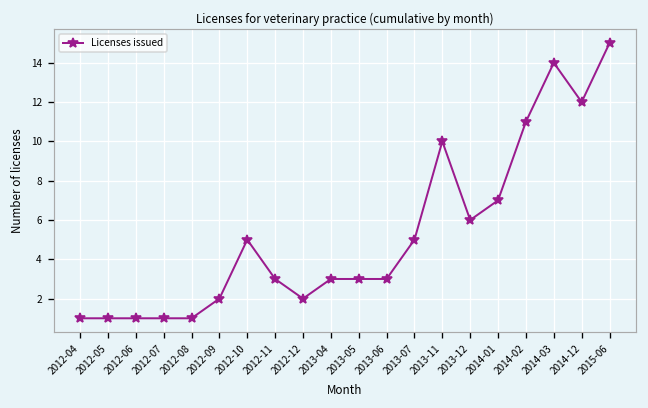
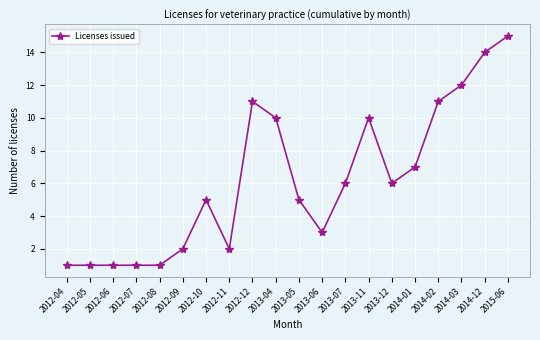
  {
    "2012-04": 1,
    "2012-05": 1,
    "2012-06": 1,
    "2012-07": 1,
    "2012-08": 1,
    "2012-09": 2,
    "2012-10": 5,
-   "2012-11": 3,
-   "2012-12": 2,
-   "2013-04": 3,
-   "2013-05": 3,
+   "2012-11": 2,
+   "2012-12": 11,
+   "2013-04": 10,
+   "2013-05": 5,
    "2013-06": 3,
-   "2013-07": 5,
+   "2013-07": 6,
    "2013-11": 10,
    "2013-12": 6,
    "2014-01": 7,
    "2014-02": 11,
-   "2014-03": 14,
-   "2014-12": 12,
+   "2014-03": 12,
+   "2014-12": 14,
    "2015-06": 15
  }
